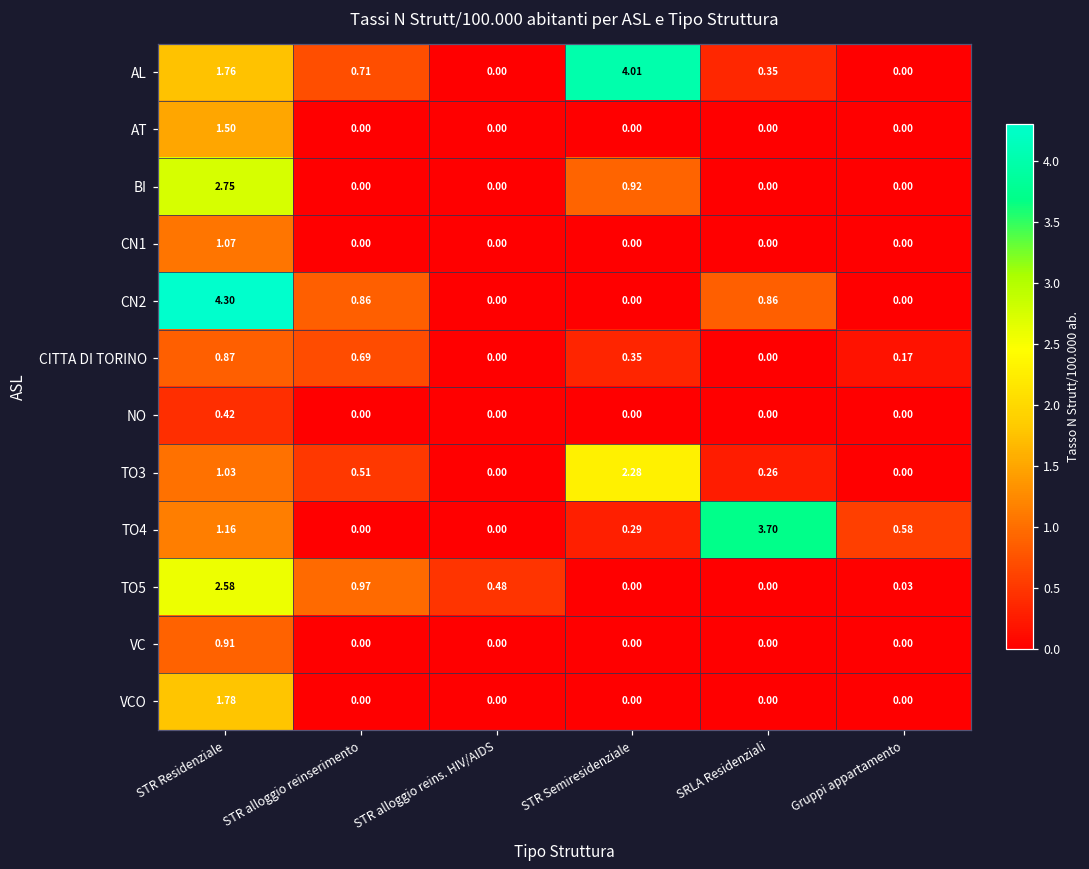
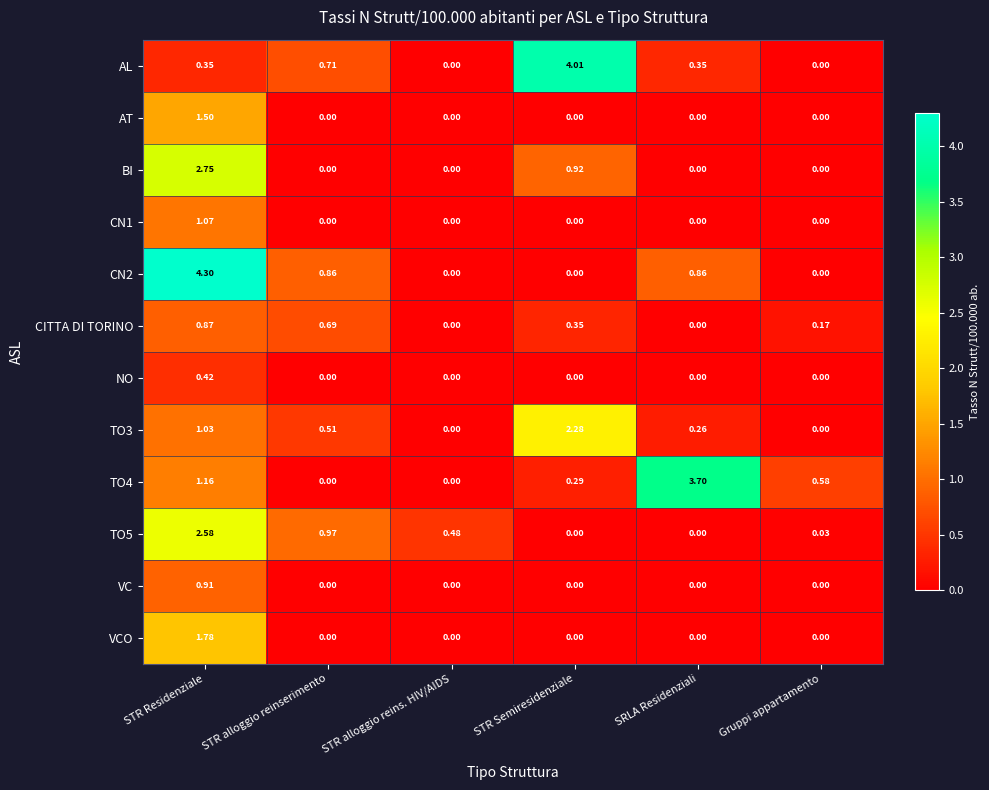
  {
    "AL": {
-     "STR Residenziale": 1.76,
+     "STR Residenziale": 0.35,
      "STR alloggio reinserimento": 0.71,
      "STR alloggio reins. HIV/AIDS": 0.00,
      "STR Semiresidenziale": 4.01,
      "SRLA Residenziali": 0.35,
      "Gruppi appartamento": 0.00
    },
    "AT": {
      "STR Residenziale": 1.50,
      "STR alloggio reinserimento": 0.00,
      "STR alloggio reins. HIV/AIDS": 0.00,
      "STR Semiresidenziale": 0.00,
      "SRLA Residenziali": 0.00,
      "Gruppi appartamento": 0.00
    },
    "BI": {
      "STR Residenziale": 2.75,
      "STR alloggio reinserimento": 0.00,
      "STR alloggio reins. HIV/AIDS": 0.00,
      "STR Semiresidenziale": 0.92,
      "SRLA Residenziali": 0.00,
      "Gruppi appartamento": 0.00
    },
    "CN1": {
      "STR Residenziale": 1.07,
      "STR alloggio reinserimento": 0.00,
      "STR alloggio reins. HIV/AIDS": 0.00,
      "STR Semiresidenziale": 0.00,
      "SRLA Residenziali": 0.00,
      "Gruppi appartamento": 0.00
    },
    "CN2": {
      "STR Residenziale": 4.30,
      "STR alloggio reinserimento": 0.86,
      "STR alloggio reins. HIV/AIDS": 0.00,
      "STR Semiresidenziale": 0.00,
      "SRLA Residenziali": 0.86,
      "Gruppi appartamento": 0.00
    },
    "CITTA DI TORINO": {
      "STR Residenziale": 0.87,
      "STR alloggio reinserimento": 0.69,
      "STR alloggio reins. HIV/AIDS": 0.00,
      "STR Semiresidenziale": 0.35,
      "SRLA Residenziali": 0.00,
      "Gruppi appartamento": 0.17
    },
    "NO": {
      "STR Residenziale": 0.42,
      "STR alloggio reinserimento": 0.00,
      "STR alloggio reins. HIV/AIDS": 0.00,
      "STR Semiresidenziale": 0.00,
      "SRLA Residenziali": 0.00,
      "Gruppi appartamento": 0.00
    },
    "TO3": {
      "STR Residenziale": 1.03,
      "STR alloggio reinserimento": 0.51,
      "STR alloggio reins. HIV/AIDS": 0.00,
      "STR Semiresidenziale": 2.28,
      "SRLA Residenziali": 0.26,
      "Gruppi appartamento": 0.00
    },
    "TO4": {
      "STR Residenziale": 1.16,
      "STR alloggio reinserimento": 0.00,
      "STR alloggio reins. HIV/AIDS": 0.00,
      "STR Semiresidenziale": 0.29,
      "SRLA Residenziali": 3.70,
      "Gruppi appartamento": 0.58
    },
    "TO5": {
      "STR Residenziale": 2.58,
      "STR alloggio reinserimento": 0.97,
      "STR alloggio reins. HIV/AIDS": 0.48,
      "STR Semiresidenziale": 0.00,
      "SRLA Residenziali": 0.00,
      "Gruppi appartamento": 0.03
    },
    "VC": {
      "STR Residenziale": 0.91,
      "STR alloggio reinserimento": 0.00,
      "STR alloggio reins. HIV/AIDS": 0.00,
      "STR Semiresidenziale": 0.00,
      "SRLA Residenziali": 0.00,
      "Gruppi appartamento": 0.00
    },
    "VCO": {
      "STR Residenziale": 1.78,
      "STR alloggio reinserimento": 0.00,
      "STR alloggio reins. HIV/AIDS": 0.00,
      "STR Semiresidenziale": 0.00,
      "SRLA Residenziali": 0.00,
      "Gruppi appartamento": 0.00
    }
  }
